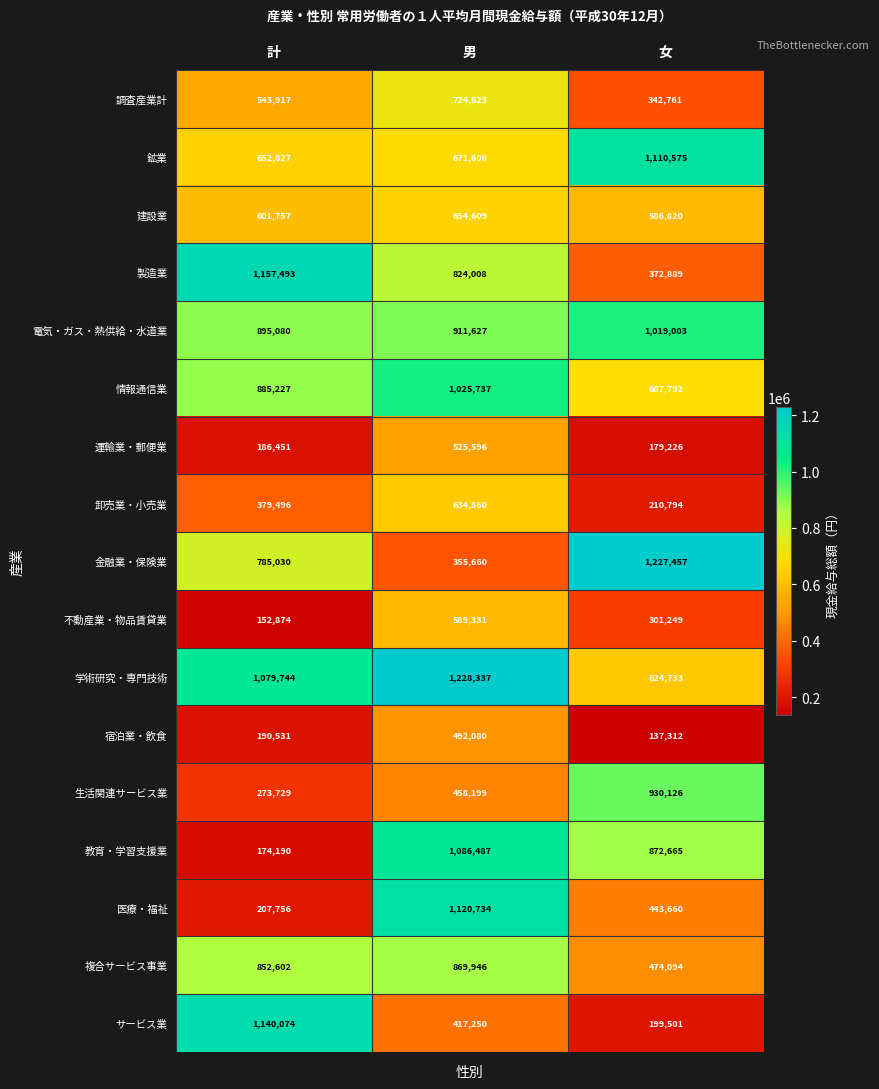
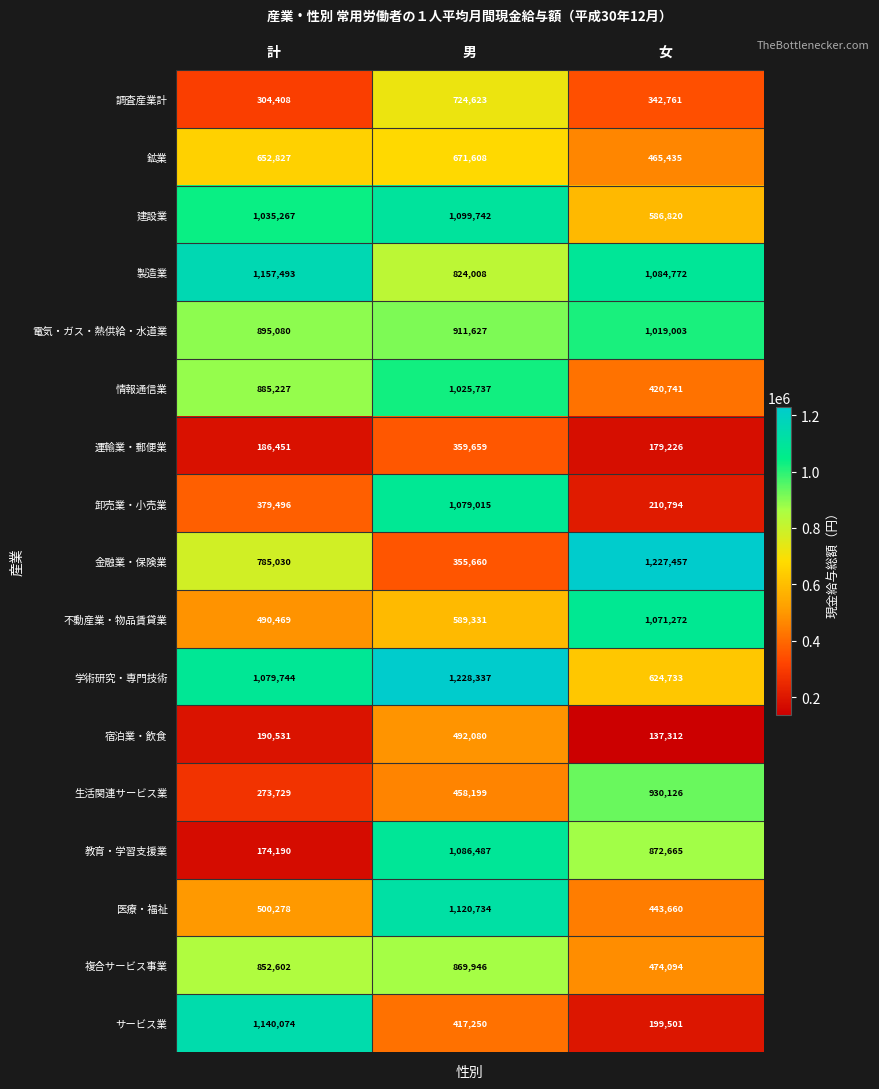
  {
    "調査産業計": {
-     "計": "543,917",
+     "計": "304,408",
      "男": "724,623",
      "女": "342,761"
    },
    "鉱業": {
      "計": "652,827",
      "男": "671,608",
-     "女": "1,110,575"
+     "女": "465,435"
    },
    "建設業": {
-     "計": "601,757",
-     "男": "654,609",
+     "計": "1,035,267",
+     "男": "1,099,742",
      "女": "586,820"
    },
    "製造業": {
      "計": "1,157,493",
      "男": "824,008",
-     "女": "372,889"
+     "女": "1,084,772"
    },
    "電気・ガス・熱供給・水道業": {
      "計": "895,080",
      "男": "911,627",
      "女": "1,019,003"
    },
    "情報通信業": {
      "計": "885,227",
      "男": "1,025,737",
-     "女": "687,792"
+     "女": "420,741"
    },
    "運輸業・郵便業": {
      "計": "186,451",
-     "男": "525,596",
+     "男": "359,659",
      "女": "179,226"
    },
    "卸売業・小売業": {
      "計": "379,496",
-     "男": "634,860",
+     "男": "1,079,015",
      "女": "210,794"
    },
    "金融業・保険業": {
      "計": "785,030",
      "男": "355,660",
      "女": "1,227,457"
    },
    "不動産業・物品賃貸業": {
-     "計": "152,874",
+     "計": "490,469",
      "男": "589,331",
-     "女": "301,249"
+     "女": "1,071,272"
    },
    "学術研究・専門技術": {
      "計": "1,079,744",
      "男": "1,228,337",
      "女": "624,733"
    },
    "宿泊業・飲食": {
      "計": "190,531",
      "男": "492,080",
      "女": "137,312"
    },
    "生活関連サービス業": {
      "計": "273,729",
      "男": "458,199",
      "女": "930,126"
    },
    "教育・学習支援業": {
      "計": "174,190",
      "男": "1,086,487",
      "女": "872,665"
    },
    "医療・福祉": {
-     "計": "207,756",
+     "計": "500,278",
      "男": "1,120,734",
      "女": "443,660"
    },
    "複合サービス事業": {
      "計": "852,602",
      "男": "869,946",
      "女": "474,094"
    },
    "サービス業": {
      "計": "1,140,074",
      "男": "417,250",
      "女": "199,501"
    }
  }
